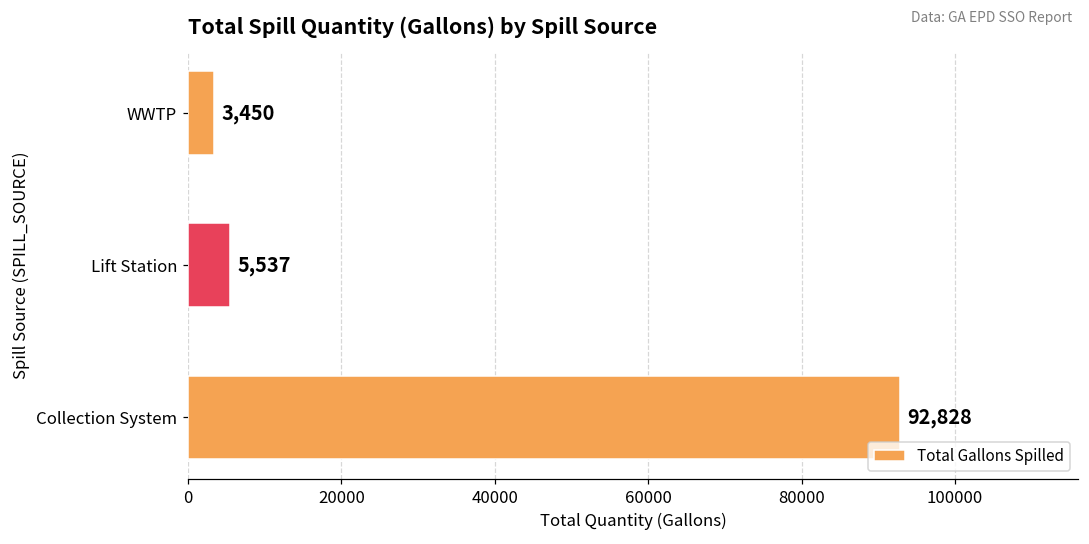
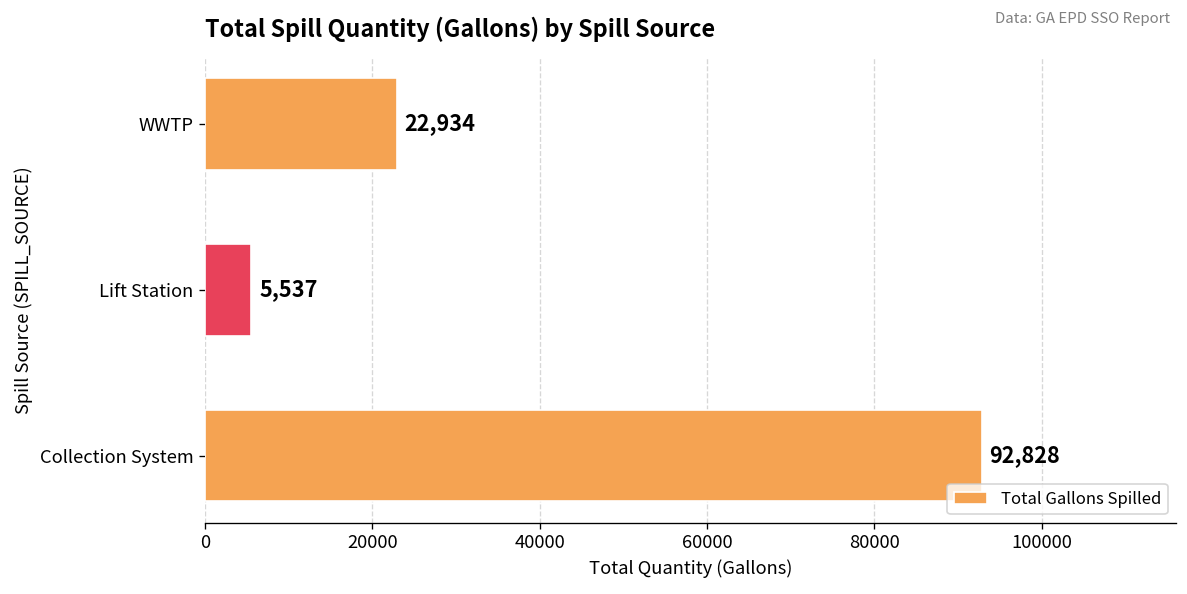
  {
-   "WWTP": "3,450",
+   "WWTP": "22,934",
    "Lift Station": "5,537",
    "Collection System": "92,828"
  }
